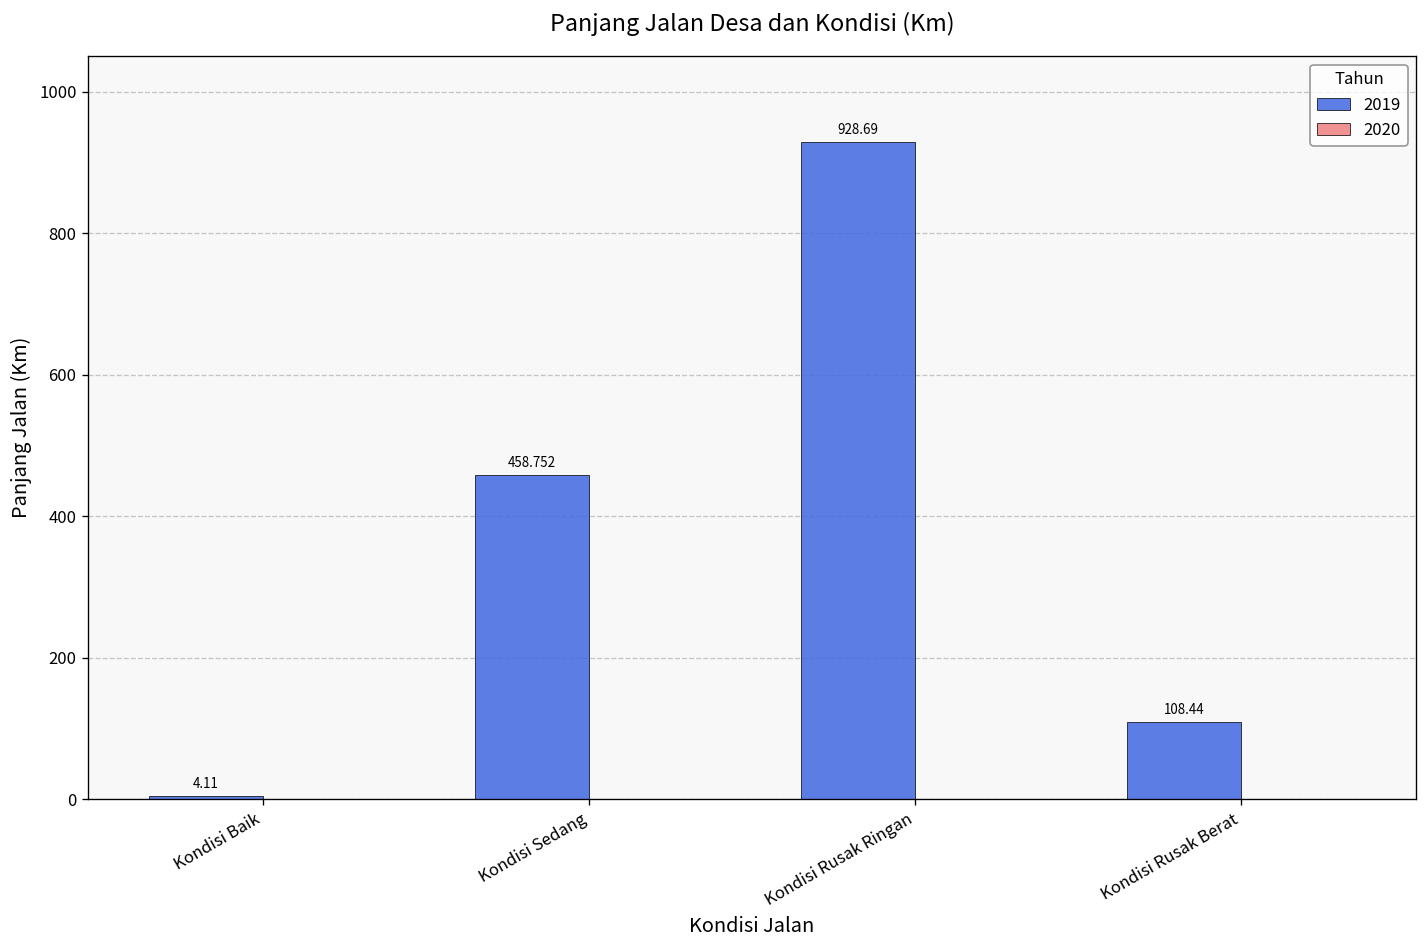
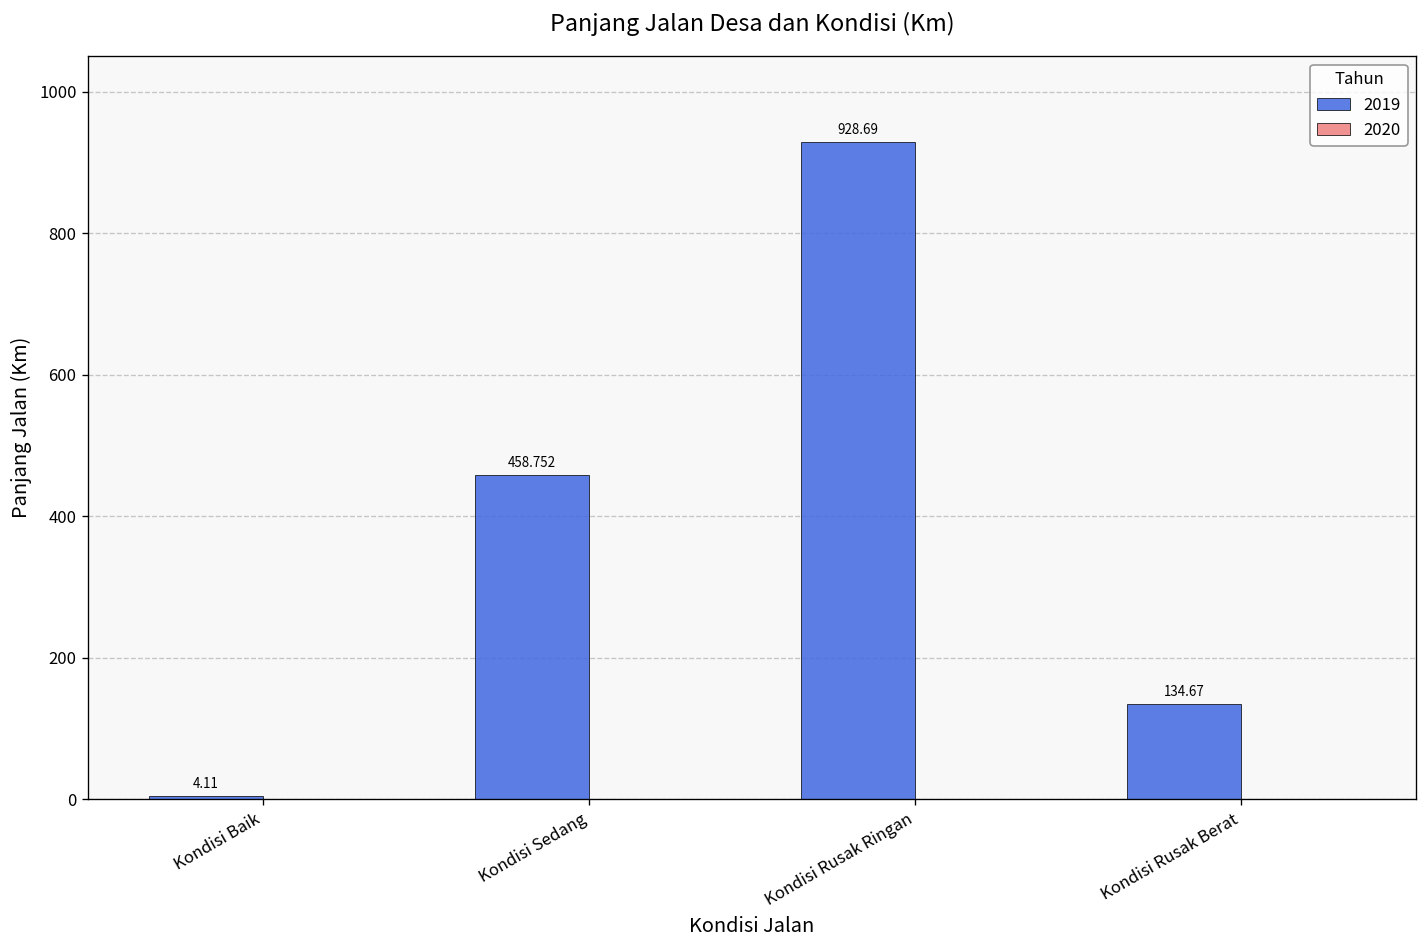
  {
    "2019": {
      "Kondisi Baik": 4.11,
      "Kondisi Sedang": 458.752,
      "Kondisi Rusak Ringan": 928.69,
-     "Kondisi Rusak Berat": 108.44
+     "Kondisi Rusak Berat": 134.67
    },
    "2020": {
      "Kondisi Baik": 0,
      "Kondisi Sedang": 0,
      "Kondisi Rusak Ringan": 0,
      "Kondisi Rusak Berat": 0
    }
  }
